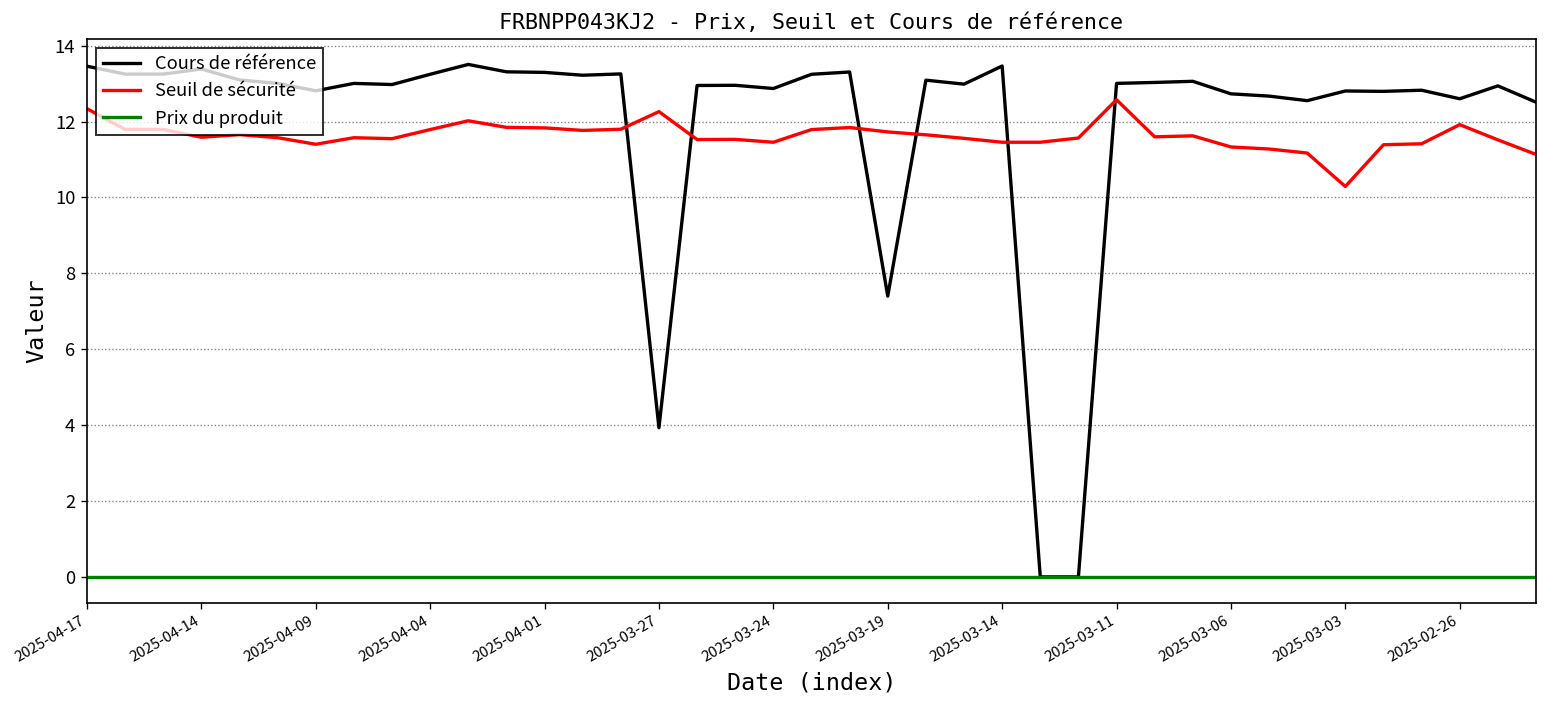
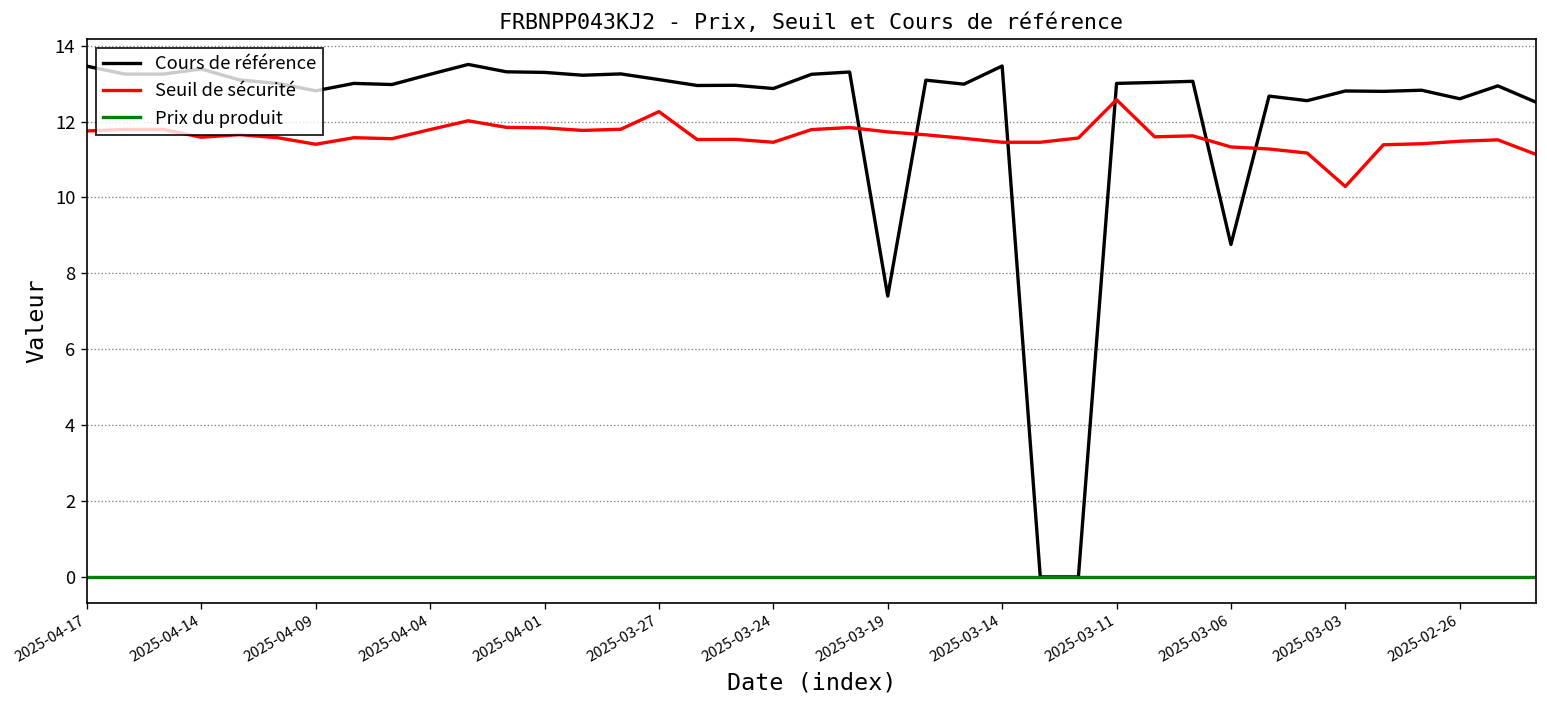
  {
    "Cours de référence": {
      "2025-04-17": 13.5,
      "2025-04-04": 13.2,
      "2025-04-01": 13.3,
-     "2025-03-27": 3.9,
+     "2025-03-27": 13.1,
      "2025-03-24": 12.9,
      "2025-03-19": 7.4,
      "2025-03-14": 13.5,
      "2025-03-11": 13.0,
-     "2025-03-06": 12.7,
+     "2025-03-06": 8.8,
      "2025-03-03": 12.8,
      "2025-02-26": 12.6
    },
    "Seuil de sécurité": {
-     "2025-04-17": 12.3,
+     "2025-04-17": 11.8,
      "2025-04-09": 11.4,
      "2025-04-04": 11.8,
      "2025-04-01": 11.8,
      "2025-03-27": 12.3,
      "2025-03-24": 11.5,
      "2025-03-19": 11.7,
      "2025-03-14": 11.5,
      "2025-03-11": 12.6,
      "2025-03-06": 11.3,
      "2025-03-03": 10.3,
-     "2025-02-26": 11.9
+     "2025-02-26": 11.5
    },
    "Prix du produit": {
      "2025-04-17": 0.0,
      "2025-04-14": 0.0,
      "2025-04-09": 0.0,
      "2025-04-04": 0.0,
      "2025-04-01": 0.0,
      "2025-03-27": 0.0,
      "2025-03-24": 0.0,
      "2025-03-19": 0.0,
      "2025-03-14": 0.0,
      "2025-03-11": 0.0,
      "2025-03-06": 0.0,
      "2025-03-03": 0.0,
      "2025-02-26": 0.0
    }
  }
